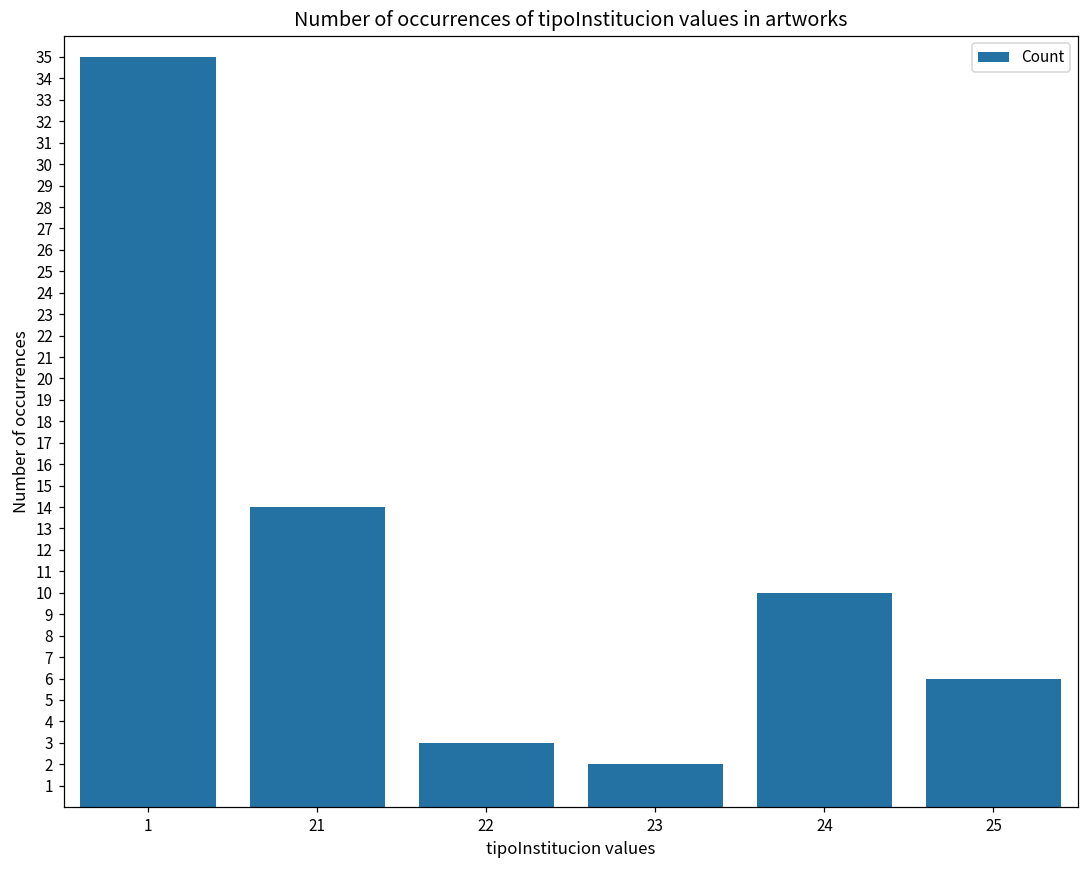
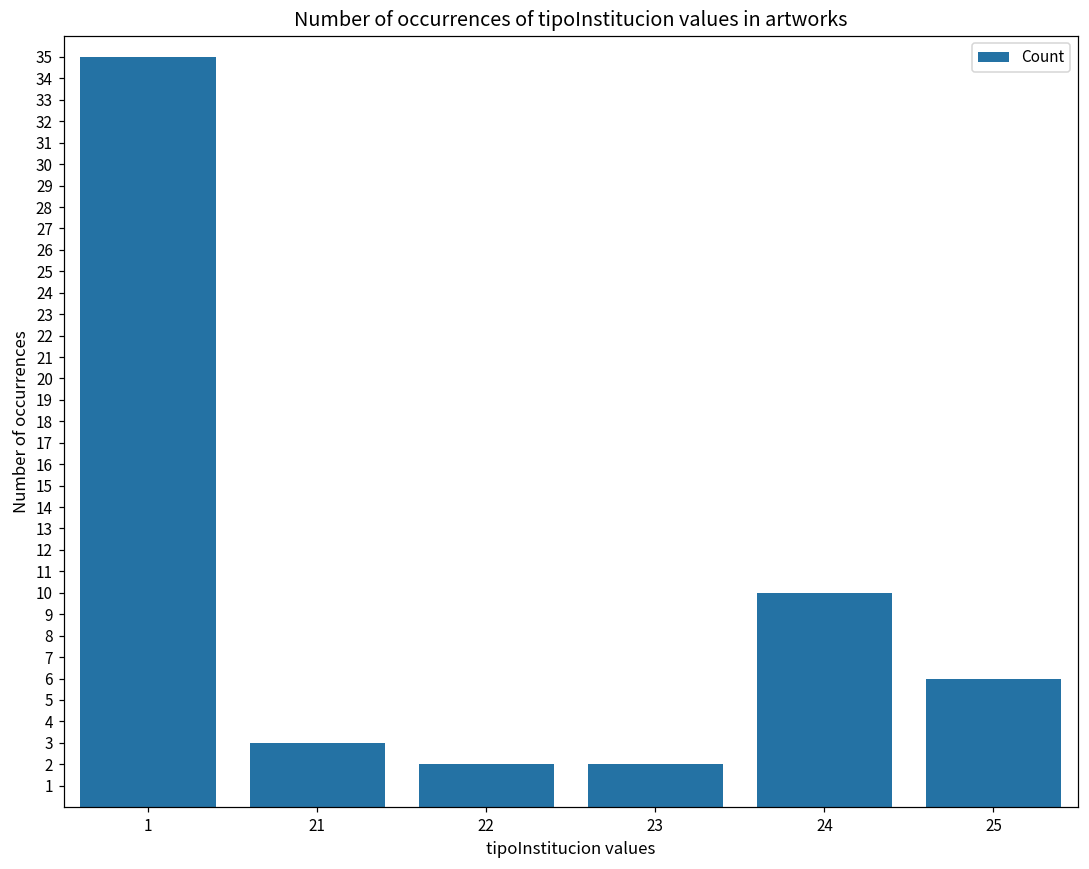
  {
    "1": 35,
-   "21": 14,
-   "22": 3,
+   "21": 3,
+   "22": 2,
    "23": 2,
    "24": 10,
    "25": 6
  }
